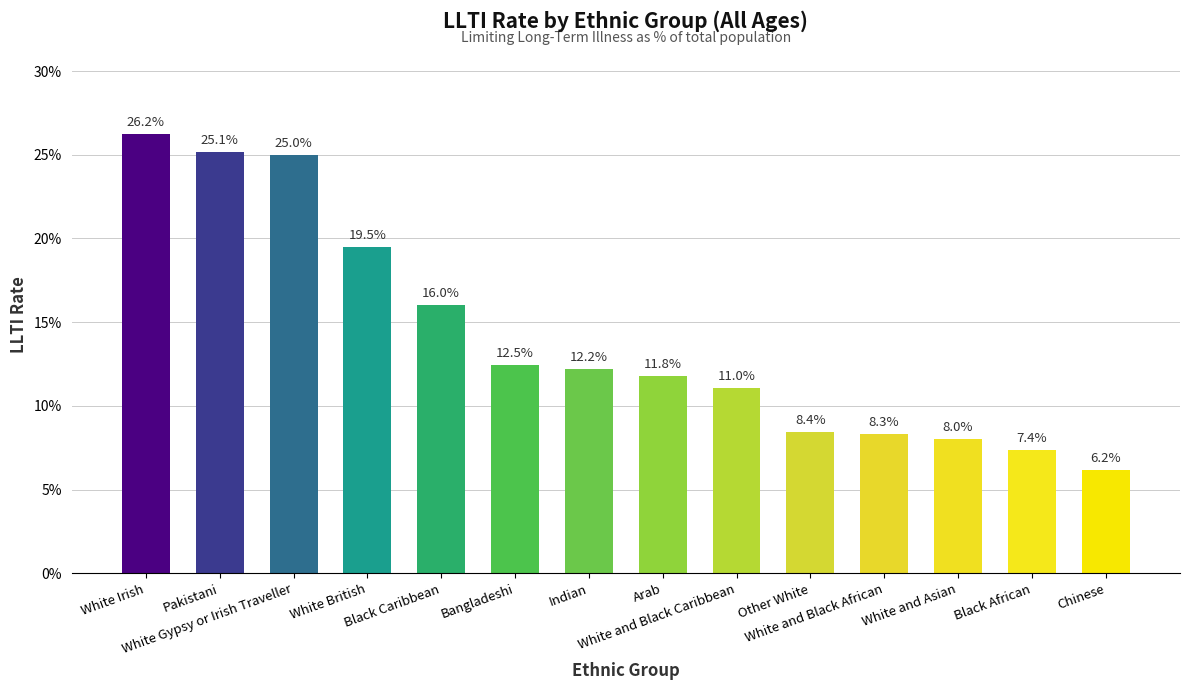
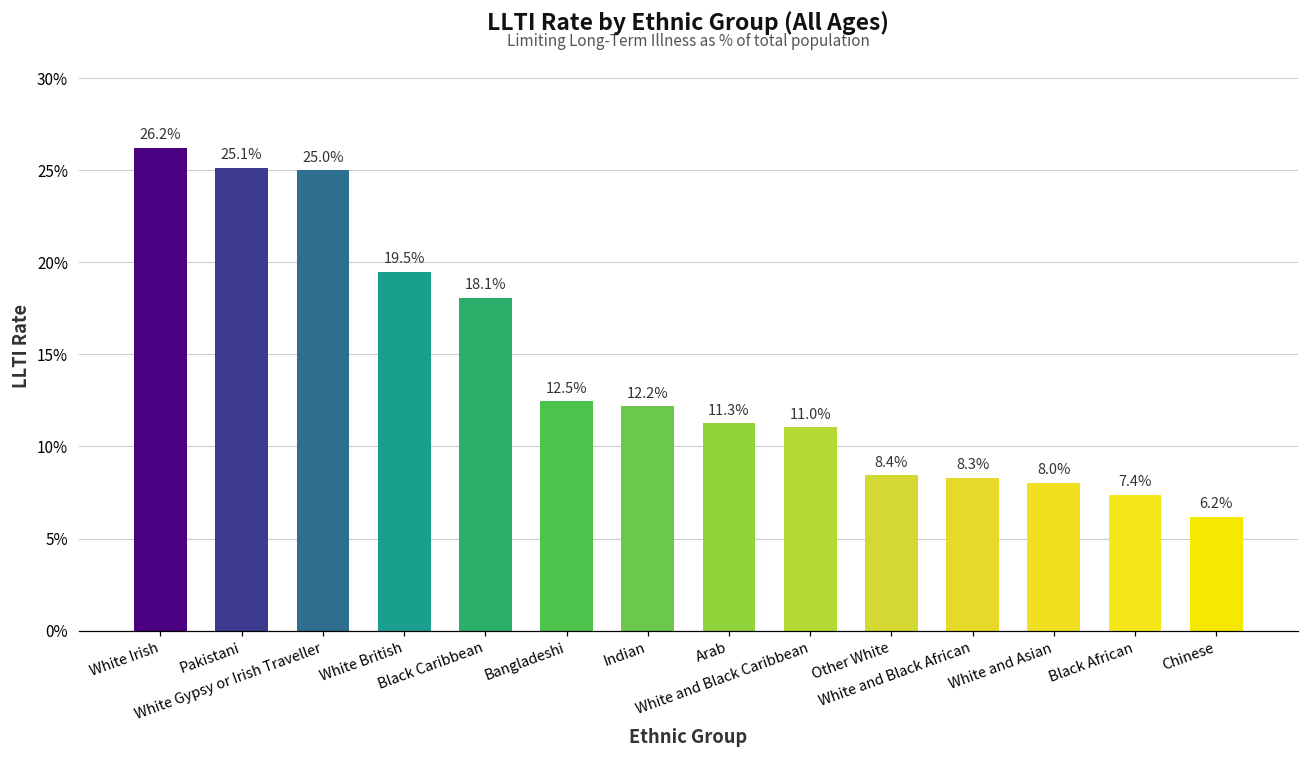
  {
    "White Irish": "26.2%",
    "Pakistani": "25.1%",
    "White Gypsy or Irish Traveller": "25.0%",
    "White British": "19.5%",
-   "Black Caribbean": "16.0%",
+   "Black Caribbean": "18.1%",
    "Bangladeshi": "12.5%",
    "Indian": "12.2%",
-   "Arab": "11.8%",
+   "Arab": "11.3%",
    "White and Black Caribbean": "11.0%",
    "Other White": "8.4%",
    "White and Black African": "8.3%",
    "White and Asian": "8.0%",
    "Black African": "7.4%",
    "Chinese": "6.2%"
  }
